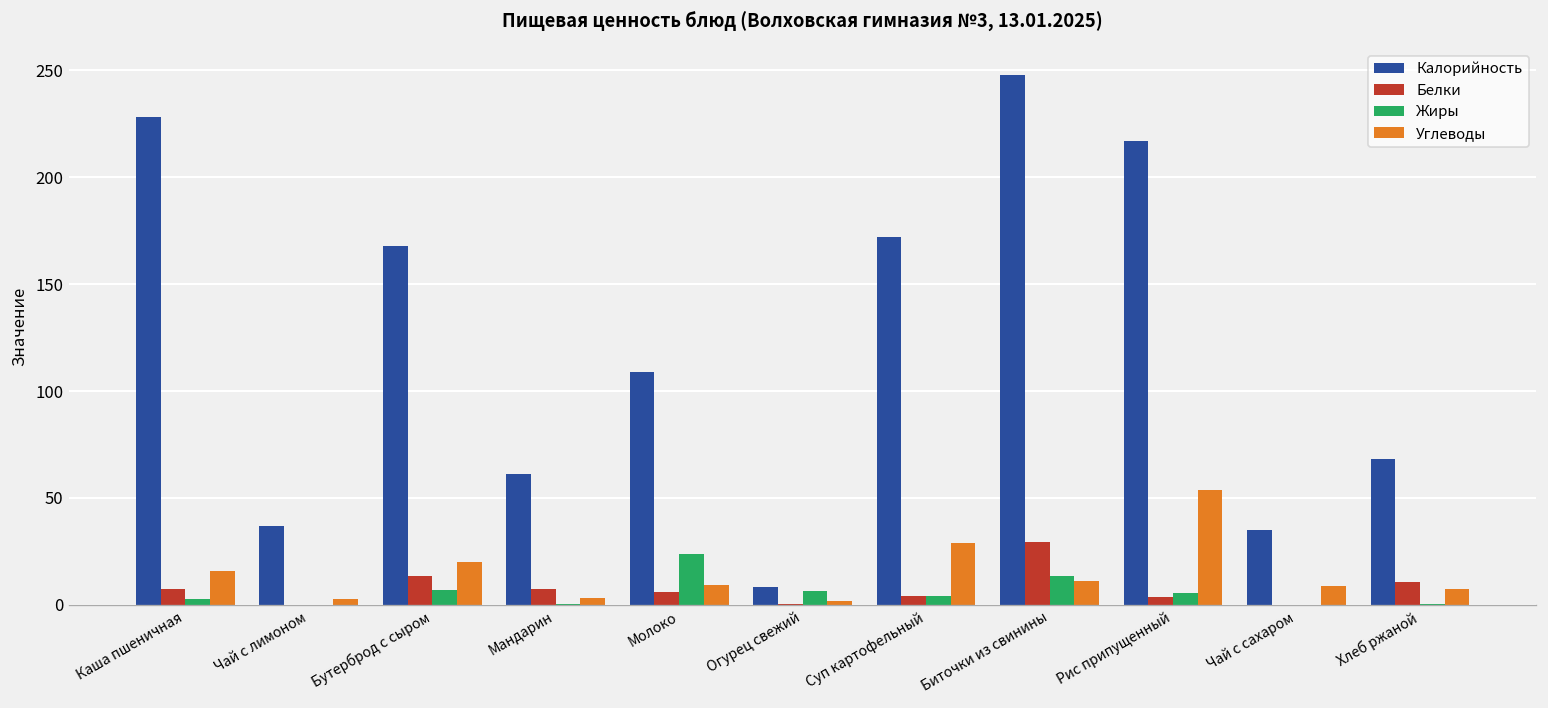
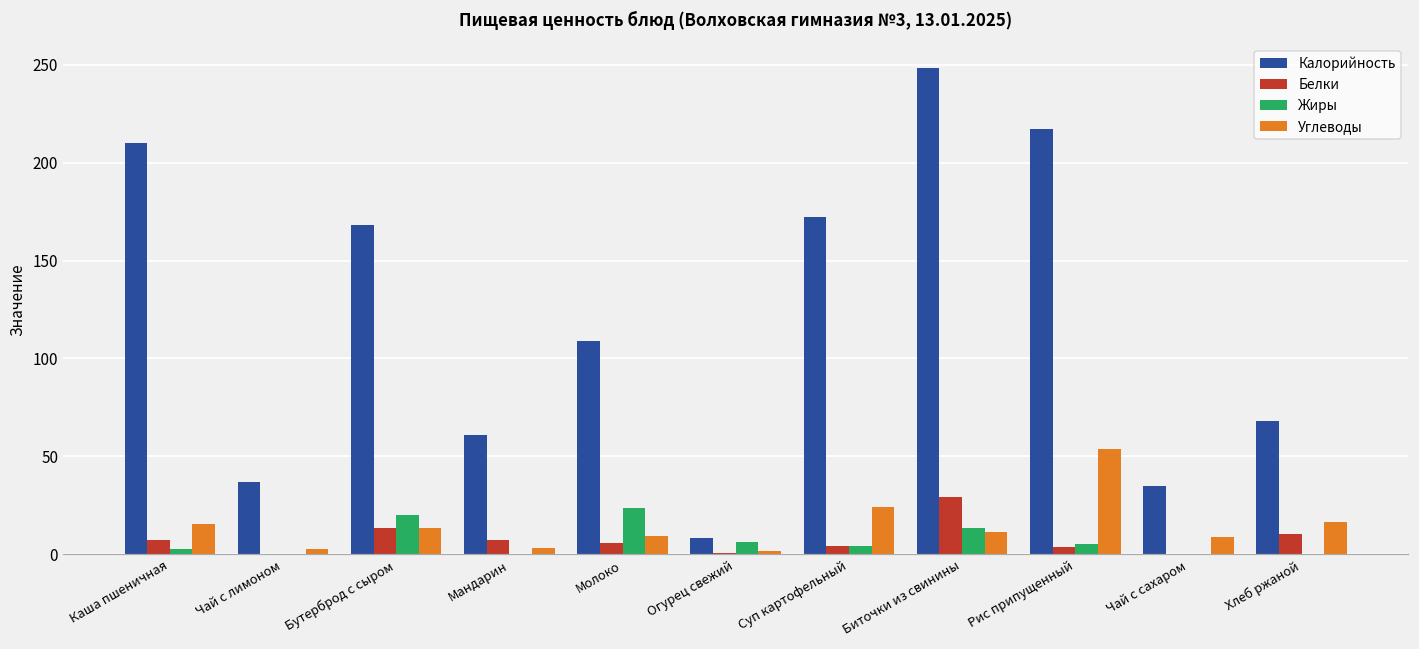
  {
    "Калорийность": {
-     "Каша пшеничная": 228,
+     "Каша пшеничная": 210,
      "Чай с лимоном": 37,
      "Бутерброд с сыром": 168,
      "Мандарин": 61,
      "Молоко": 109,
      "Огурец свежий": 8,
      "Суп картофельный": 172,
      "Биточки из свинины": 248,
      "Рис припущенный": 217,
      "Чай с сахаром": 35,
      "Хлеб ржаной": 68
    },
    "Белки": {
      "Каша пшеничная": 7,
      "Бутерброд с сыром": 14,
      "Мандарин": 8,
      "Молоко": 6,
      "Суп картофельный": 4,
      "Биточки из свинины": 29,
      "Рис припущенный": 4,
      "Хлеб ржаной": 11
    },
    "Жиры": {
      "Каша пшеничная": 3,
      "Чай с лимоном": 0,
-     "Бутерброд с сыром": 7,
+     "Бутерброд с сыром": 20,
      "Молоко": 24,
      "Огурец свежий": 7,
      "Суп картофельный": 4,
      "Биточки из свинины": 14,
      "Рис припущенный": 5,
      "Чай с сахаром": 0
    },
    "Углеводы": {
      "Каша пшеничная": 16,
      "Чай с лимоном": 3,
-     "Бутерброд с сыром": 20,
+     "Бутерброд с сыром": 14,
      "Мандарин": 3,
      "Молоко": 9,
      "Огурец свежий": 2,
-     "Суп картофельный": 29,
+     "Суп картофельный": 24,
      "Биточки из свинины": 11,
      "Рис припущенный": 54,
      "Чай с сахаром": 9,
-     "Хлеб ржаной": 8
+     "Хлеб ржаной": 17
    }
  }
